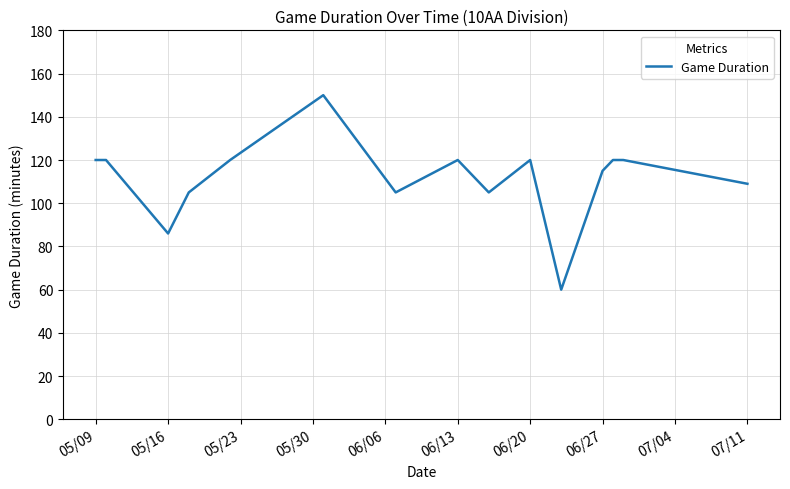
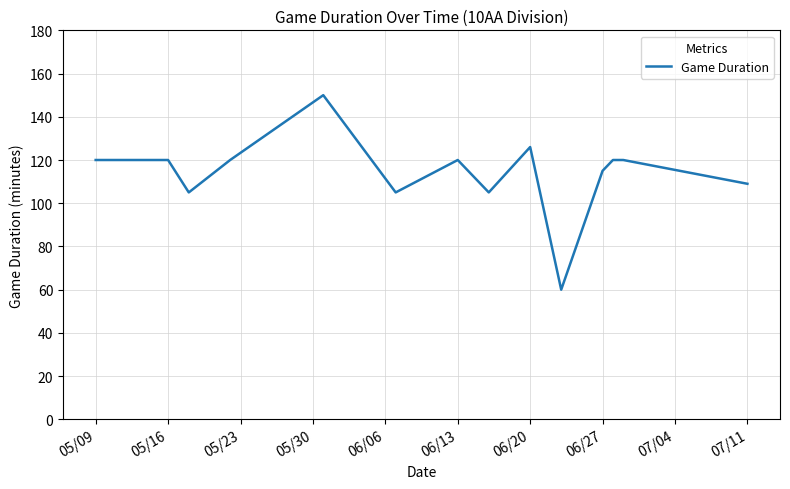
  {
    "05/09": 120,
-   "05/16": 86,
+   "05/16": 120,
    "06/13": 120,
-   "06/20": 120,
+   "06/20": 126,
    "06/27": 115,
    "07/11": 109
  }
